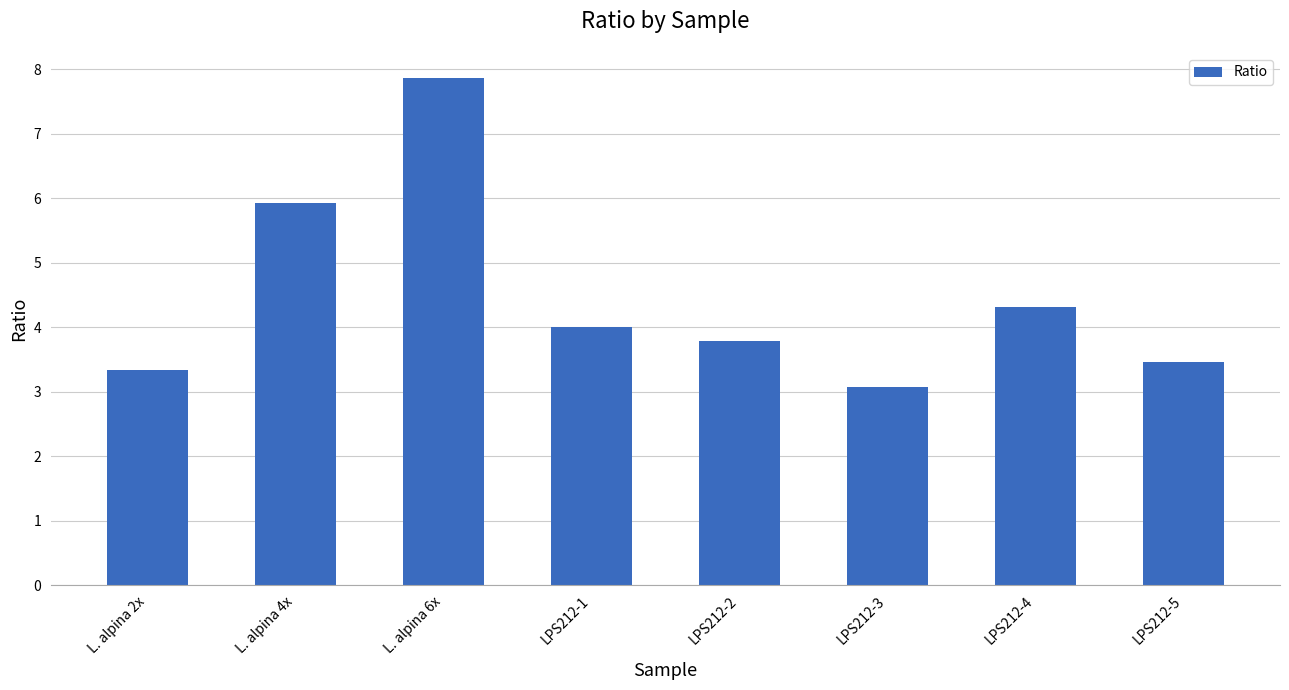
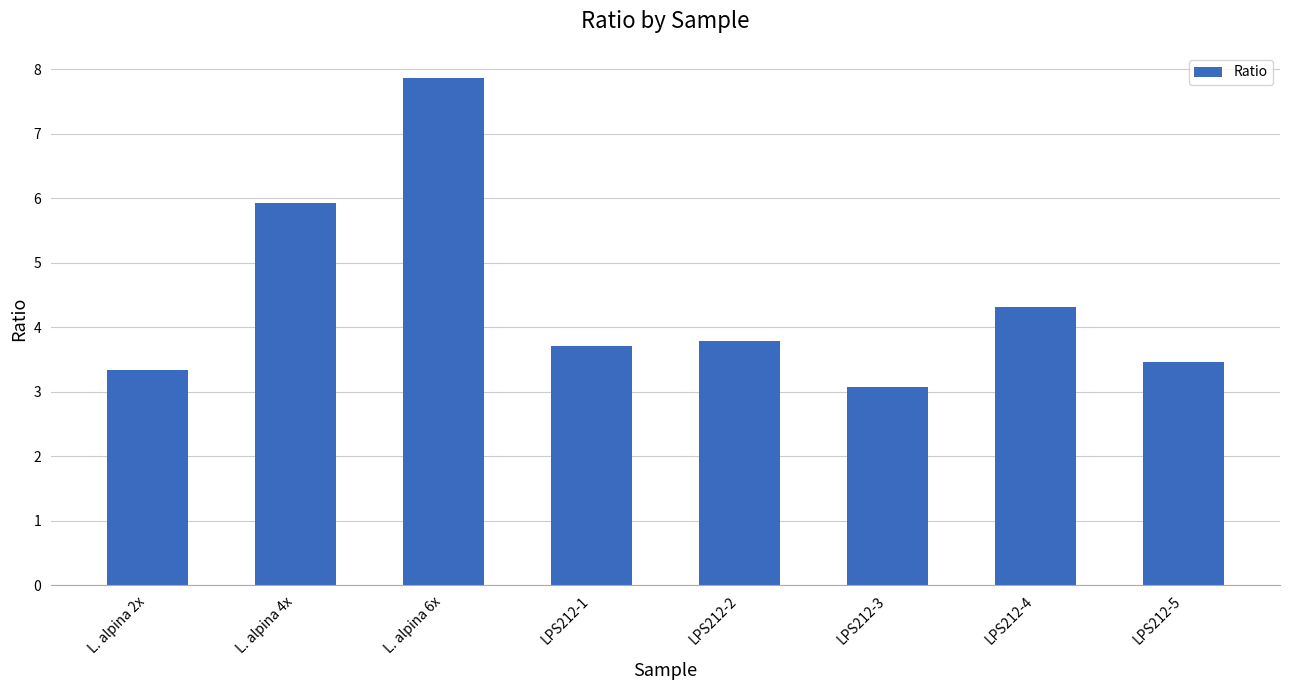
  {
    "L. alpina 2x": 3.3,
    "L. alpina 4x": 5.9,
    "L. alpina 6x": 7.9,
-   "LPS212-1": 4.0,
+   "LPS212-1": 3.7,
    "LPS212-2": 3.8,
    "LPS212-3": 3.1,
    "LPS212-4": 4.3,
    "LPS212-5": 3.5
  }
